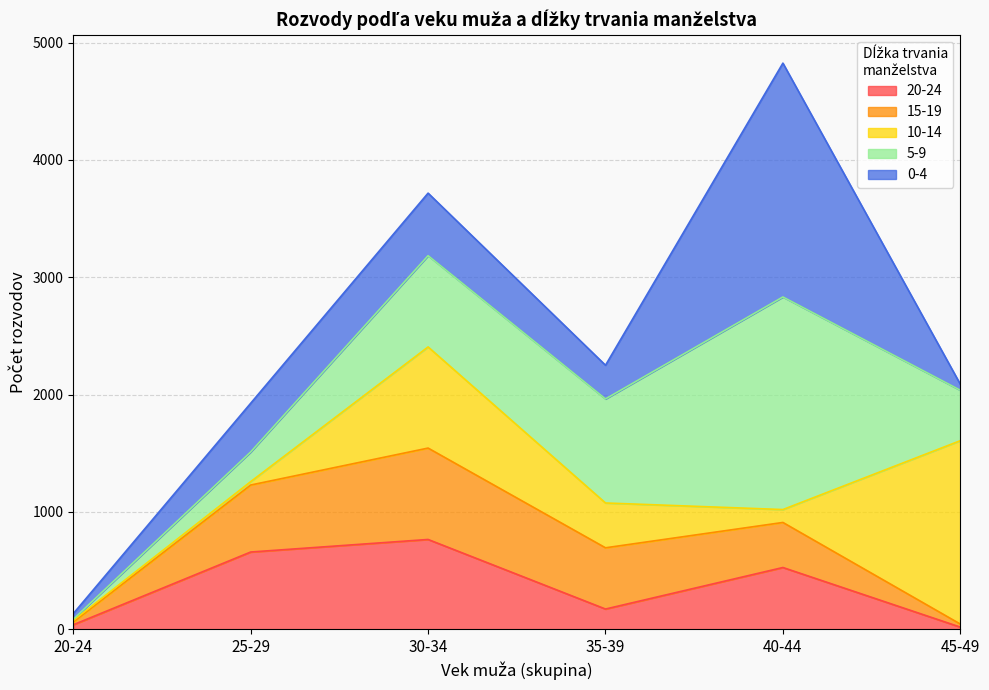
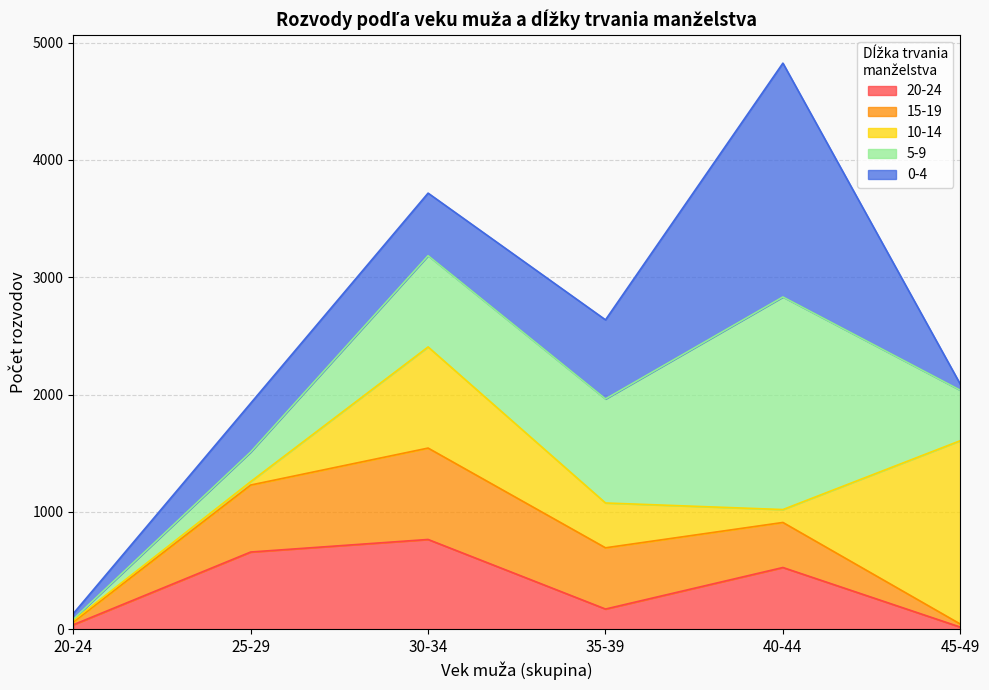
  {
    "20-24": {
      "20-24": 40,
      "25-29": 660,
      "30-34": 770,
      "35-39": 170,
      "40-44": 530,
      "45-49": 20
    },
    "15-19": {
      "25-29": 570,
      "30-34": 780,
      "35-39": 520,
      "40-44": 380,
      "45-49": 30
    },
    "10-14": {
      "25-29": 30,
      "30-34": 860,
      "35-39": 380,
      "40-44": 110,
      "45-49": 1560
    },
    "5-9": {
      "25-29": 250,
      "30-34": 780,
      "35-39": 890,
      "40-44": 1810,
      "45-49": 430
    },
    "0-4": {
      "20-24": 50,
      "25-29": 420,
      "30-34": 530,
-     "35-39": 290,
+     "35-39": 670,
      "40-44": 1990,
      "45-49": 50
    }
  }
